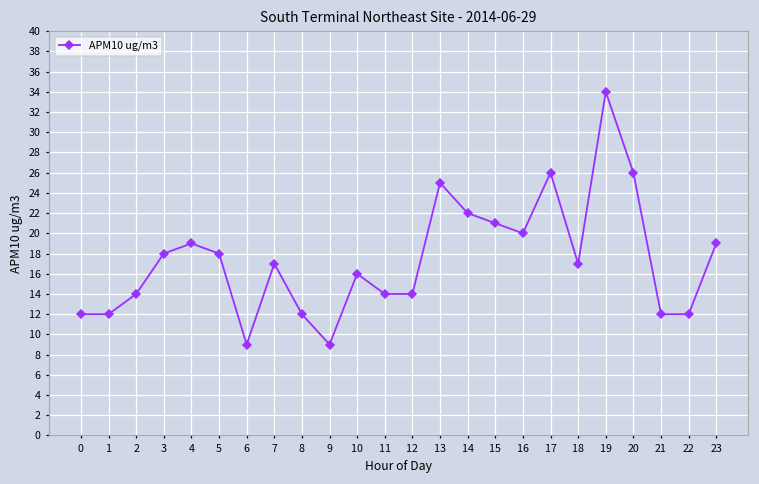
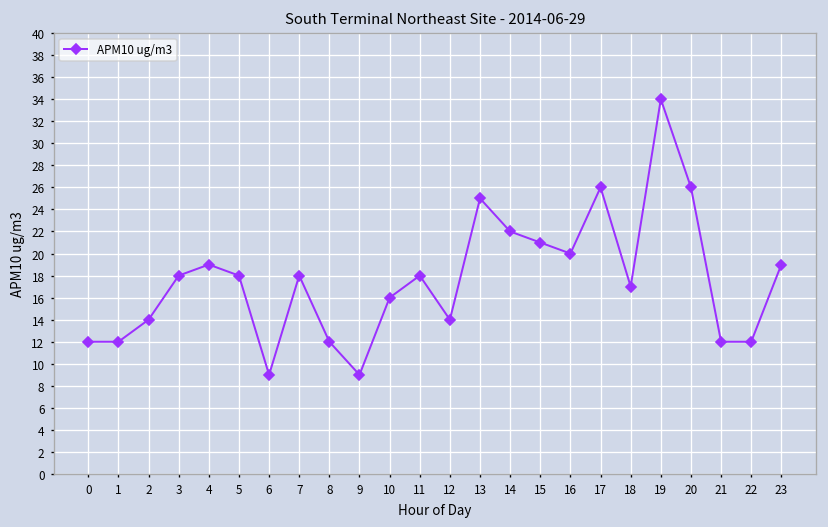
  {
    "0": 12,
    "1": 12,
    "2": 14,
    "3": 18,
    "4": 19,
    "5": 18,
    "6": 9,
-   "7": 17,
+   "7": 18,
    "8": 12,
    "9": 9,
    "10": 16,
-   "11": 14,
+   "11": 18,
    "12": 14,
    "13": 25,
    "14": 22,
    "15": 21,
    "16": 20,
    "17": 26,
    "18": 17,
    "19": 34,
    "20": 26,
    "21": 12,
    "22": 12,
    "23": 19
  }
